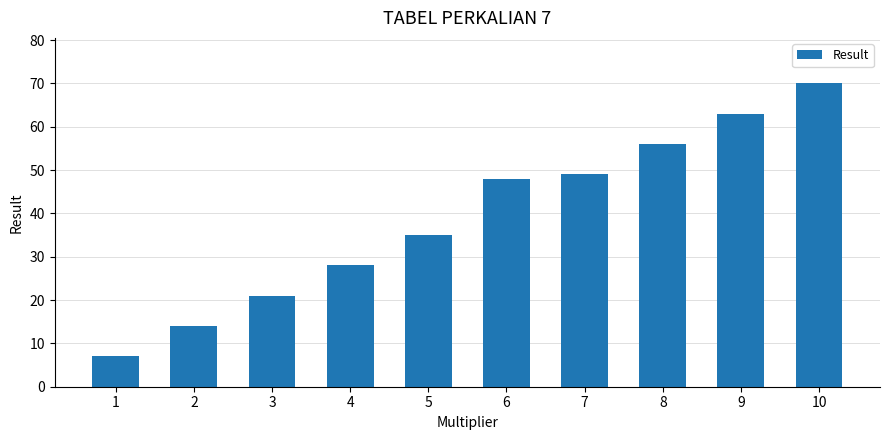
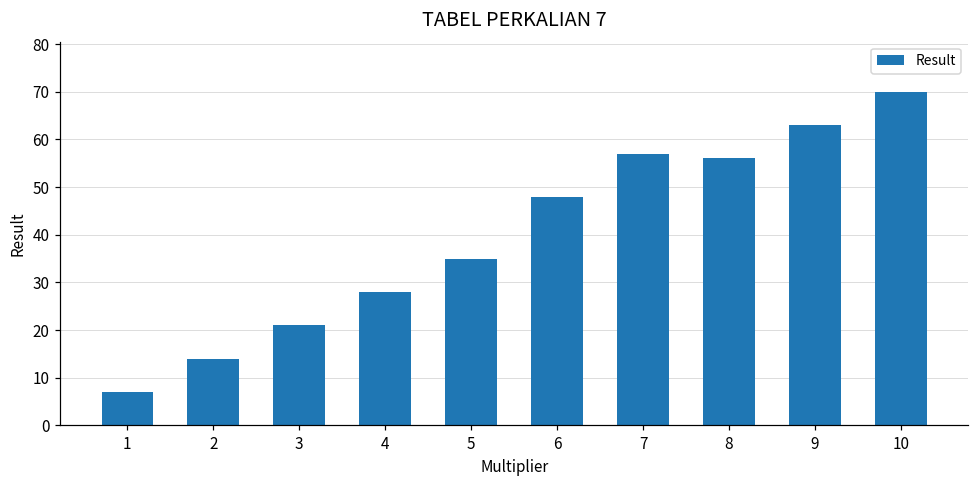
  {
    "1": 7,
    "2": 14,
    "3": 21,
    "4": 28,
    "5": 35,
    "6": 48,
-   "7": 49,
+   "7": 57,
    "8": 56,
    "9": 63,
    "10": 70
  }
